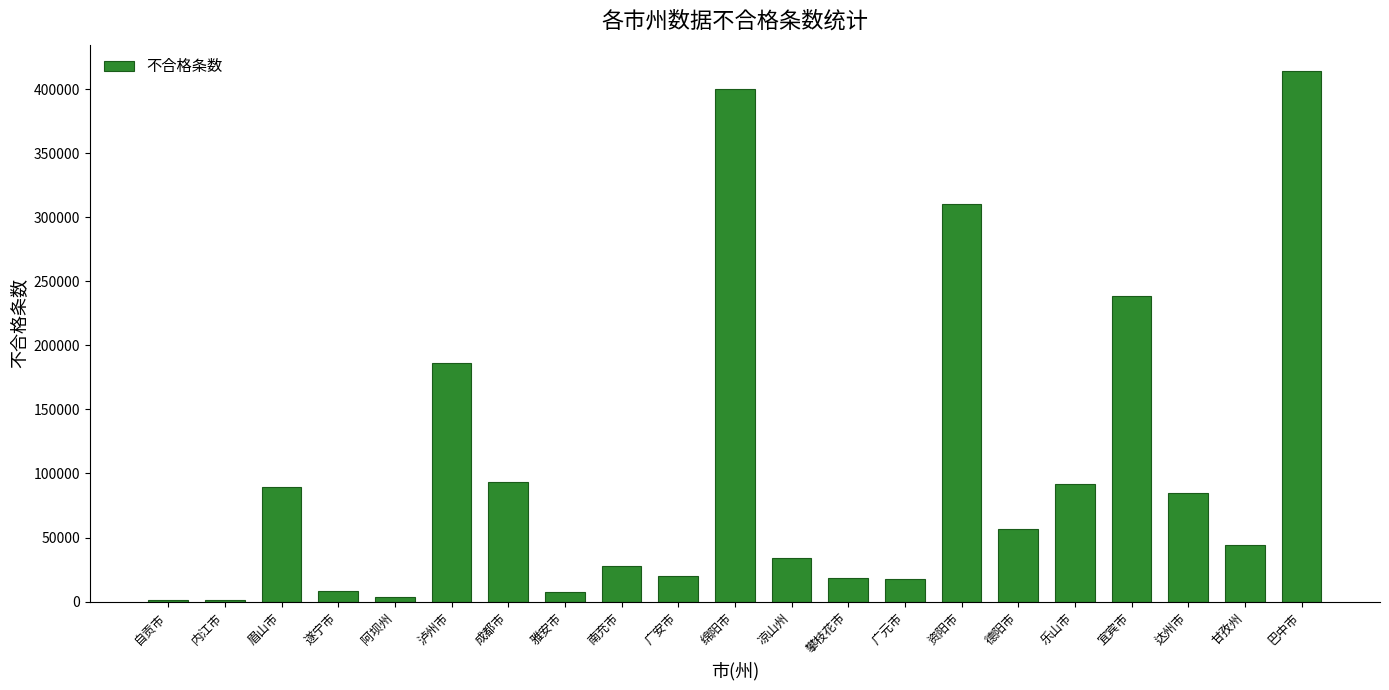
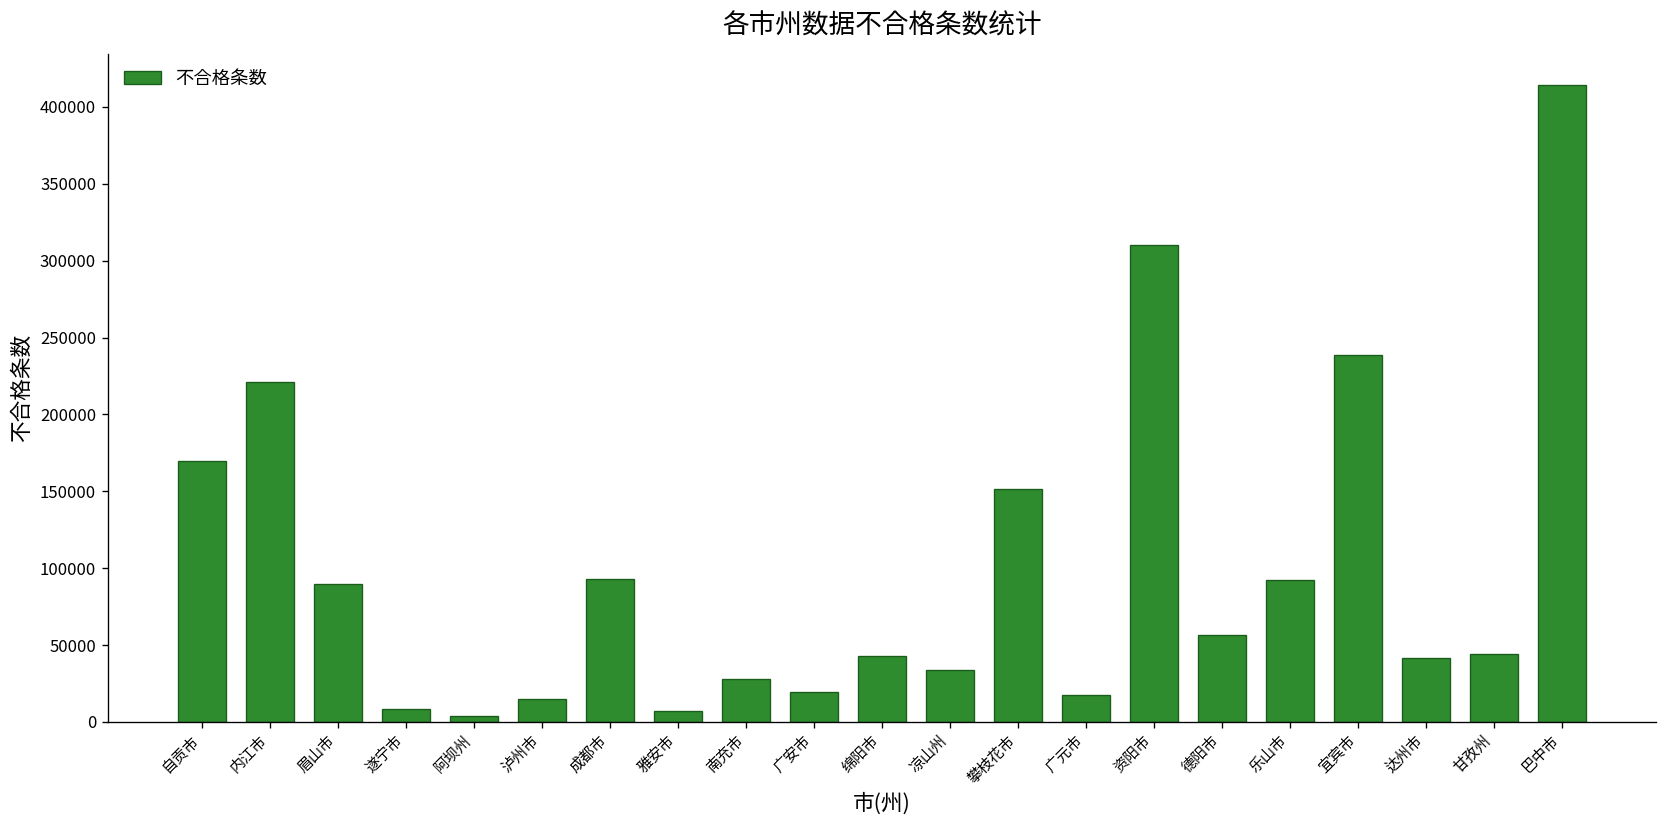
  {
-   "自贡市": 1000,
-   "内江市": 1000,
+   "自贡市": 170000,
+   "内江市": 221000,
    "眉山市": 90000,
    "遂宁市": 8000,
    "阿坝州": 4000,
-   "泸州市": 186000,
+   "泸州市": 15000,
    "成都市": 93000,
    "雅安市": 7000,
    "南充市": 28000,
    "广安市": 20000,
-   "绵阳市": 400000,
+   "绵阳市": 43000,
    "凉山州": 34000,
-   "攀枝花市": 18000,
+   "攀枝花市": 152000,
    "广元市": 18000,
    "资阳市": 310000,
    "德阳市": 57000,
    "乐山市": 92000,
    "宜宾市": 239000,
-   "达州市": 85000,
+   "达州市": 41000,
    "甘孜州": 44000,
    "巴中市": 414000
  }
